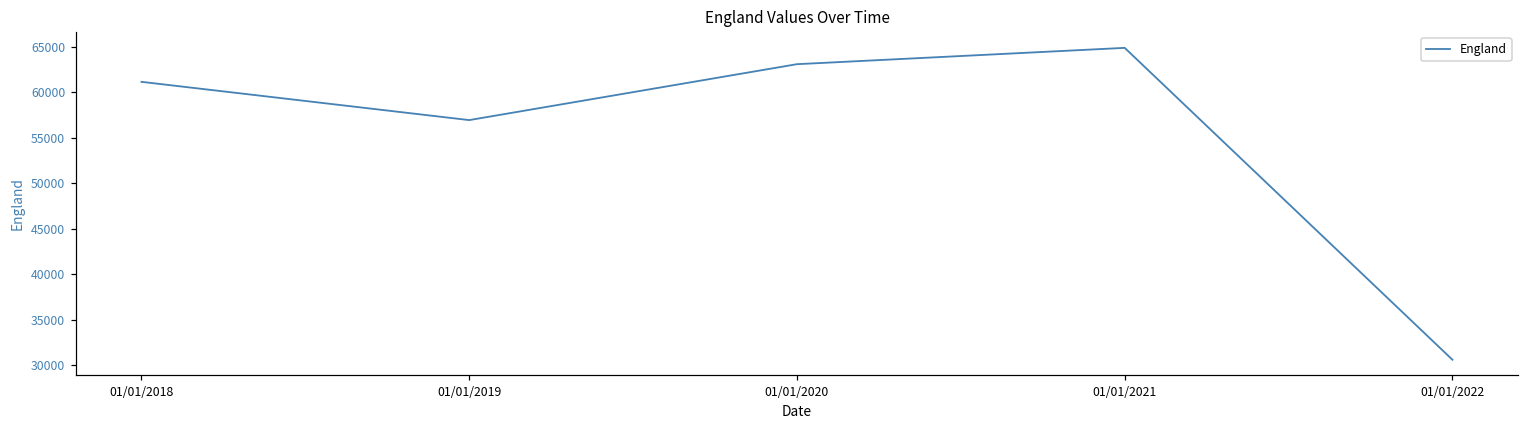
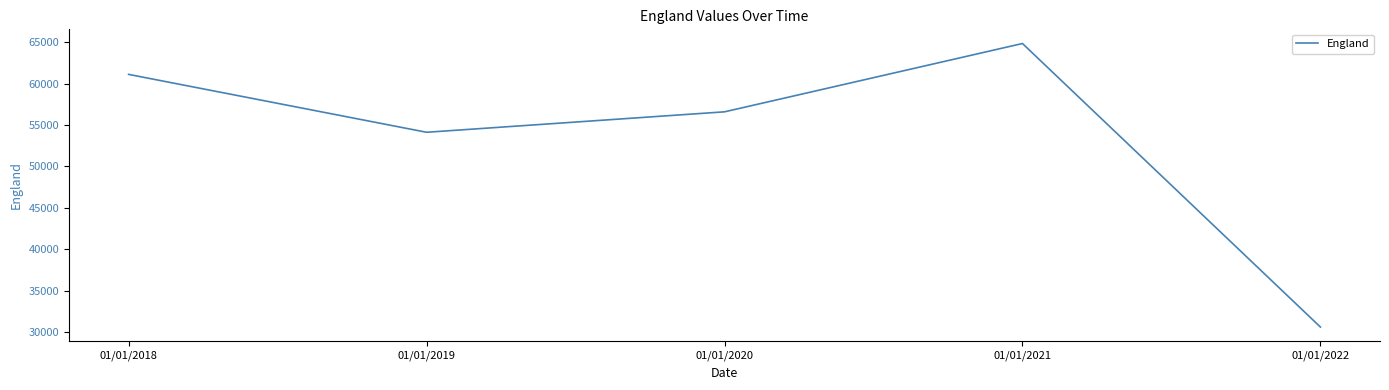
  {
    "01/01/2018": 61000,
-   "01/01/2019": 57000,
-   "01/01/2020": 63000,
+   "01/01/2019": 54000,
+   "01/01/2020": 57000,
    "01/01/2021": 65000,
    "01/01/2022": 31000
  }
